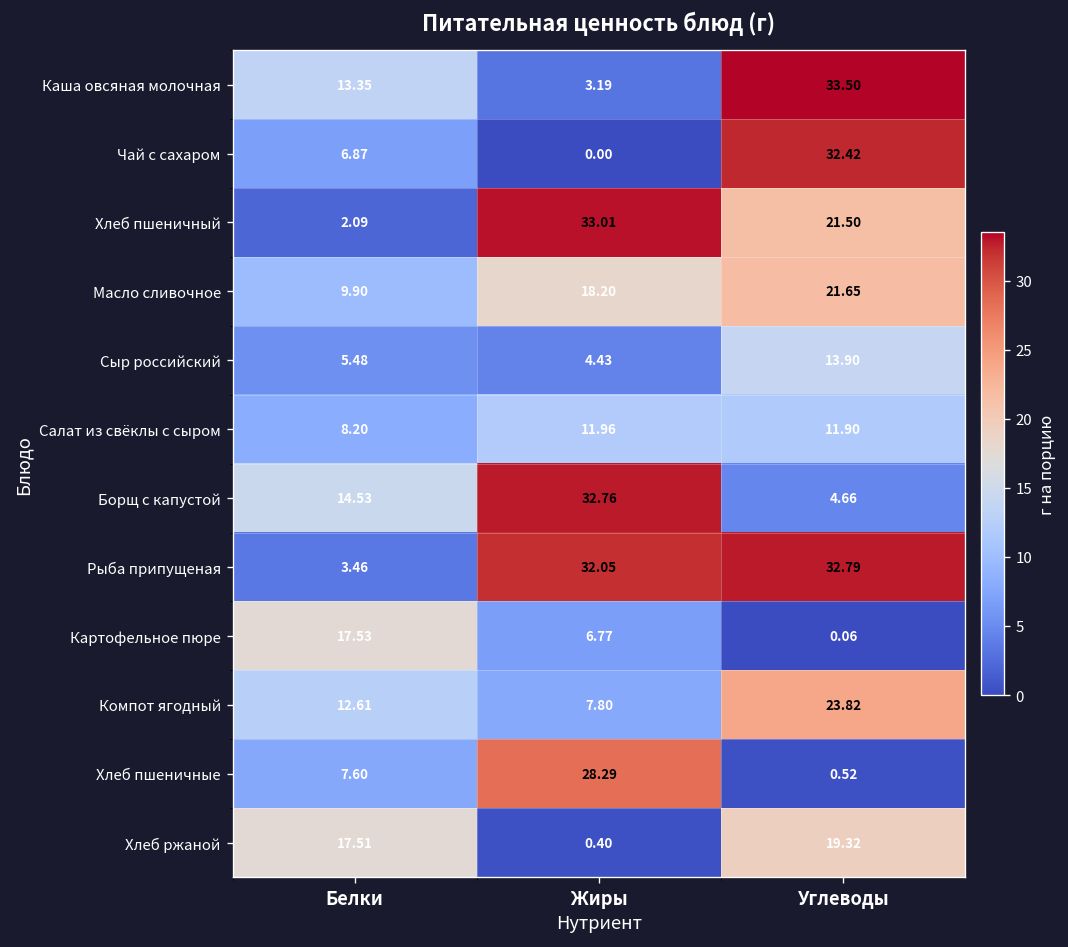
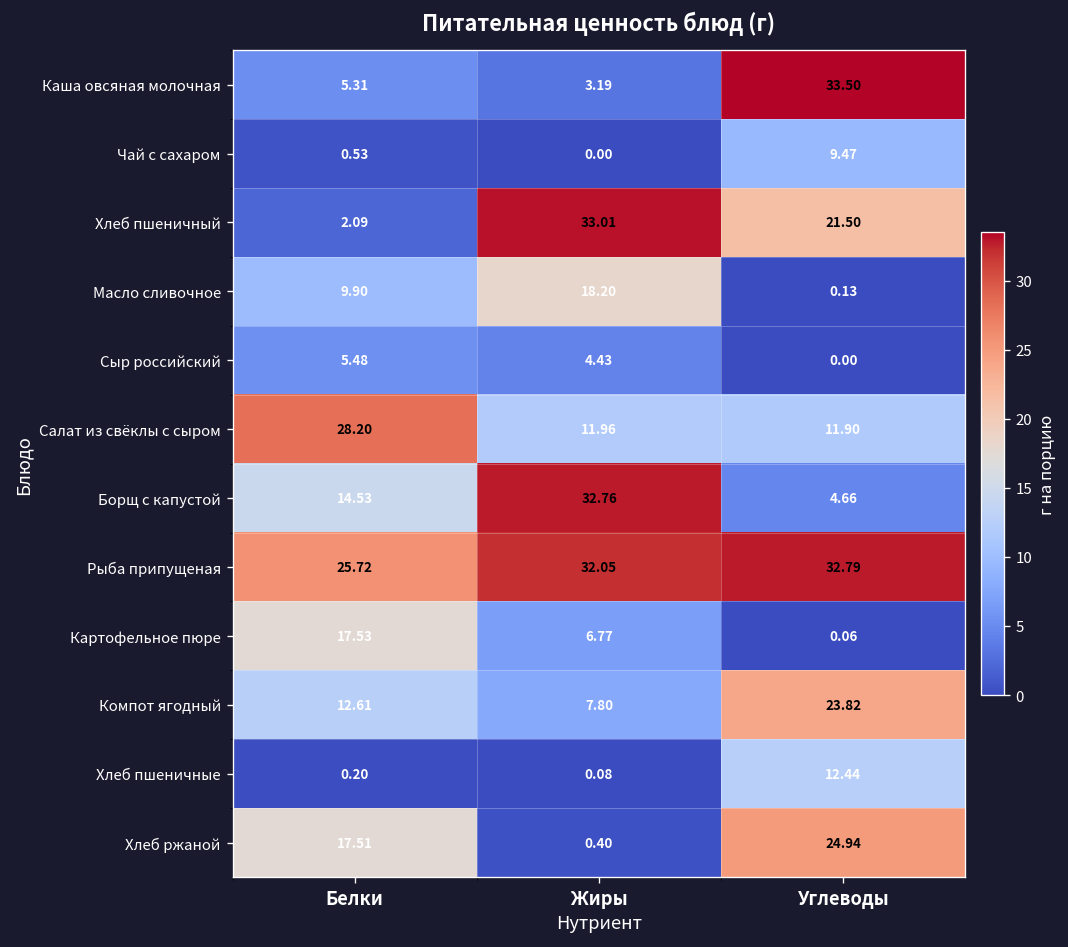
  {
    "Каша овсяная молочная": {
-     "Белки": 13.35,
+     "Белки": 5.31,
      "Жиры": 3.19,
      "Углеводы": 33.50
    },
    "Чай с сахаром": {
-     "Белки": 6.87,
+     "Белки": 0.53,
      "Жиры": 0.00,
-     "Углеводы": 32.42
+     "Углеводы": 9.47
    },
    "Хлеб пшеничный": {
      "Белки": 2.09,
      "Жиры": 33.01,
      "Углеводы": 21.50
    },
    "Масло сливочное": {
      "Белки": 9.90,
      "Жиры": 18.20,
-     "Углеводы": 21.65
+     "Углеводы": 0.13
    },
    "Сыр российский": {
      "Белки": 5.48,
      "Жиры": 4.43,
-     "Углеводы": 13.90
+     "Углеводы": 0.00
    },
    "Салат из свёклы с сыром": {
-     "Белки": 8.20,
+     "Белки": 28.20,
      "Жиры": 11.96,
      "Углеводы": 11.90
    },
    "Борщ с капустой": {
      "Белки": 14.53,
      "Жиры": 32.76,
      "Углеводы": 4.66
    },
    "Рыба припущеная": {
-     "Белки": 3.46,
+     "Белки": 25.72,
      "Жиры": 32.05,
      "Углеводы": 32.79
    },
    "Картофельное пюре": {
      "Жиры": 6.77,
      "Углеводы": 0.06
    },
    "Компот ягодный": {
      "Белки": 12.61,
      "Жиры": 7.80,
      "Углеводы": 23.82
    },
    "Хлеб пшеничные": {
-     "Белки": 7.60,
-     "Жиры": 28.29,
-     "Углеводы": 0.52
+     "Белки": 0.20,
+     "Жиры": 0.08,
+     "Углеводы": 12.44
    },
    "Хлеб ржаной": {
      "Жиры": 0.40,
-     "Углеводы": 19.32
+     "Углеводы": 24.94
    }
  }
